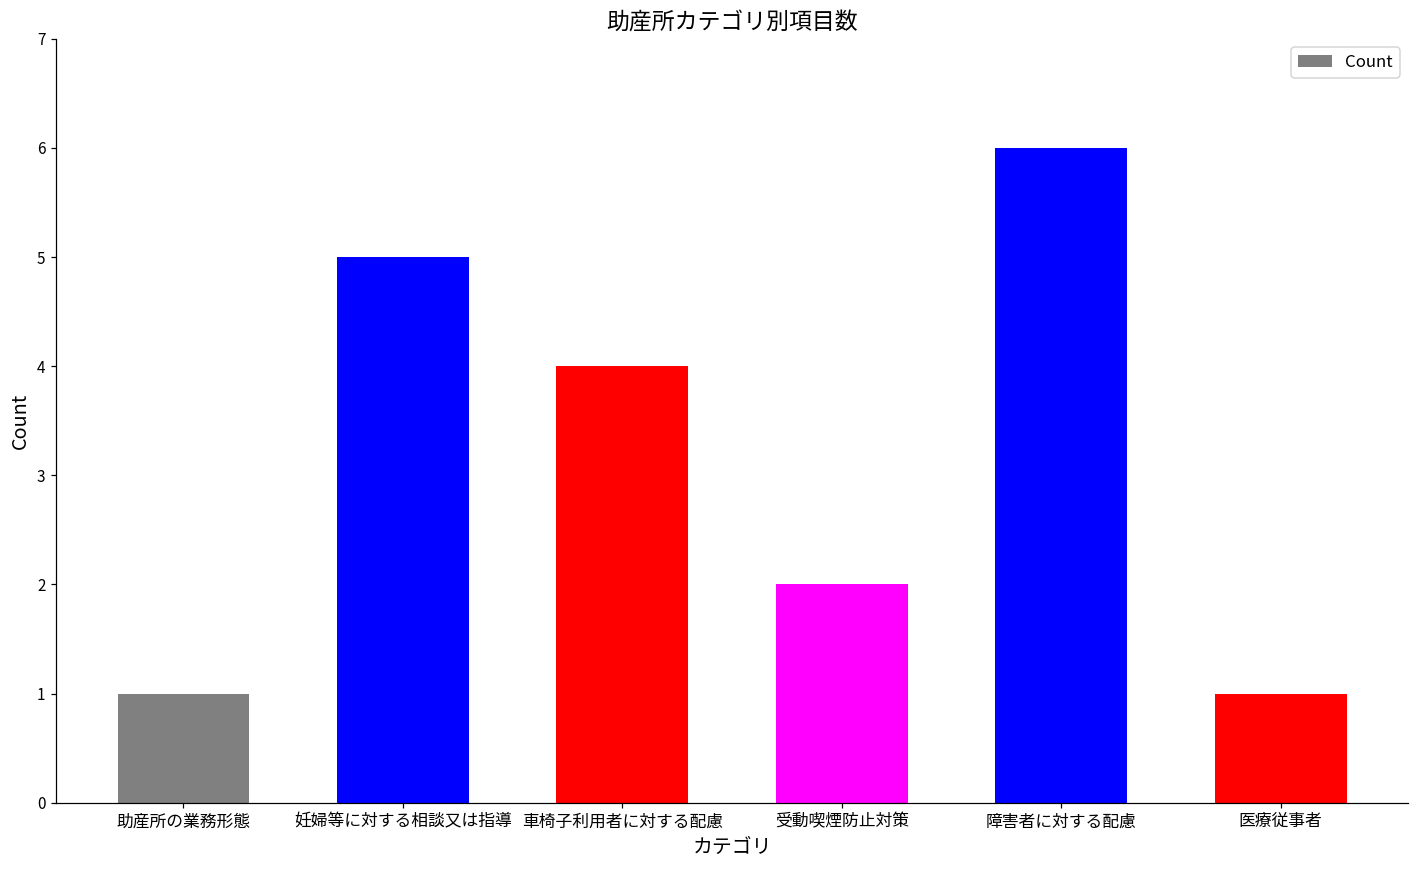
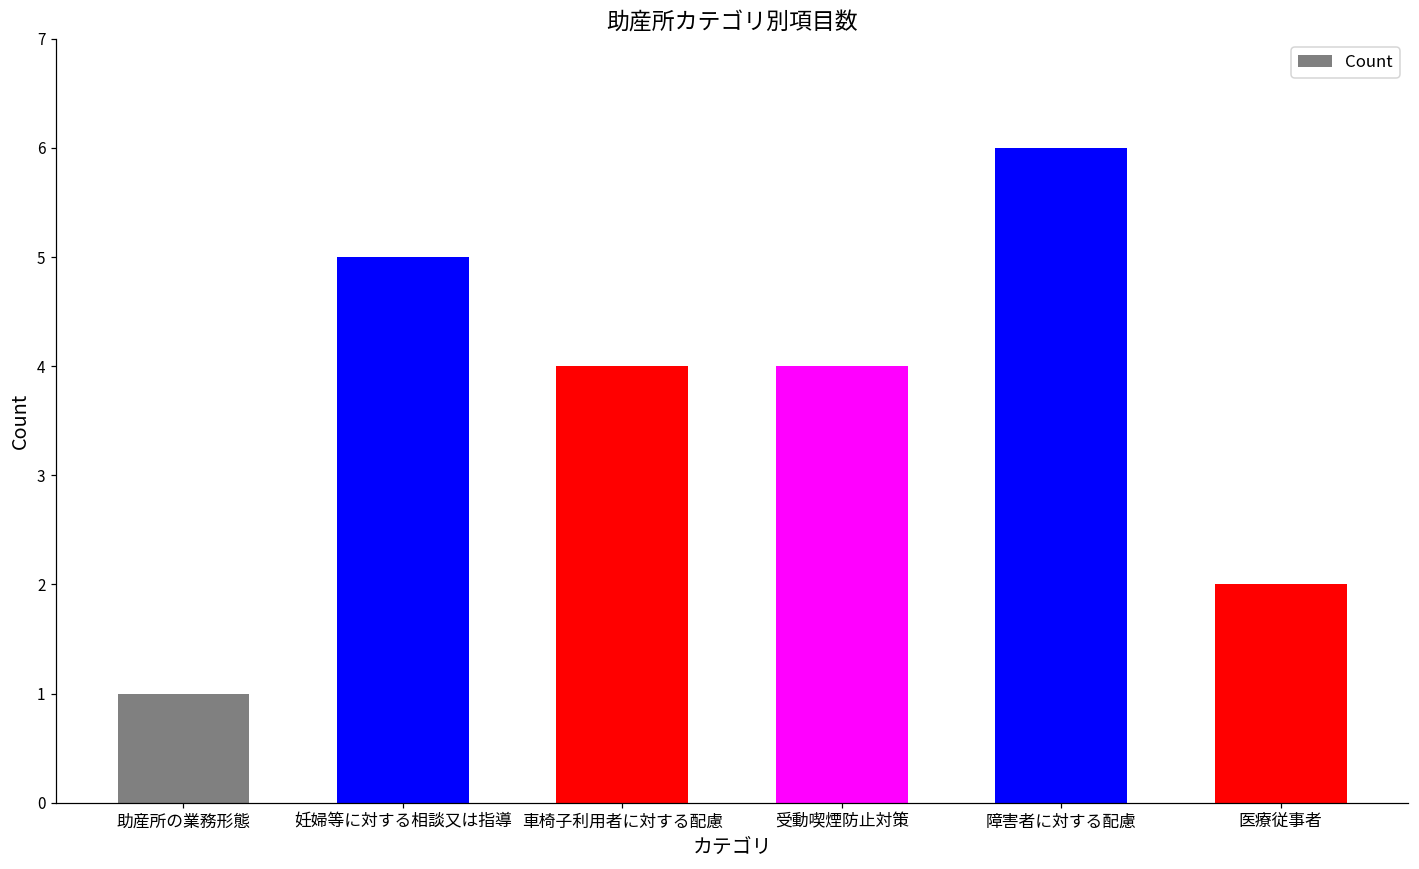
  {
    "助産所の業務形態": 1,
    "妊婦等に対する相談又は指導": 5,
    "車椅子利用者に対する配慮": 4,
-   "受動喫煙防止対策": 2,
+   "受動喫煙防止対策": 4,
    "障害者に対する配慮": 6,
-   "医療従事者": 1
+   "医療従事者": 2
  }
